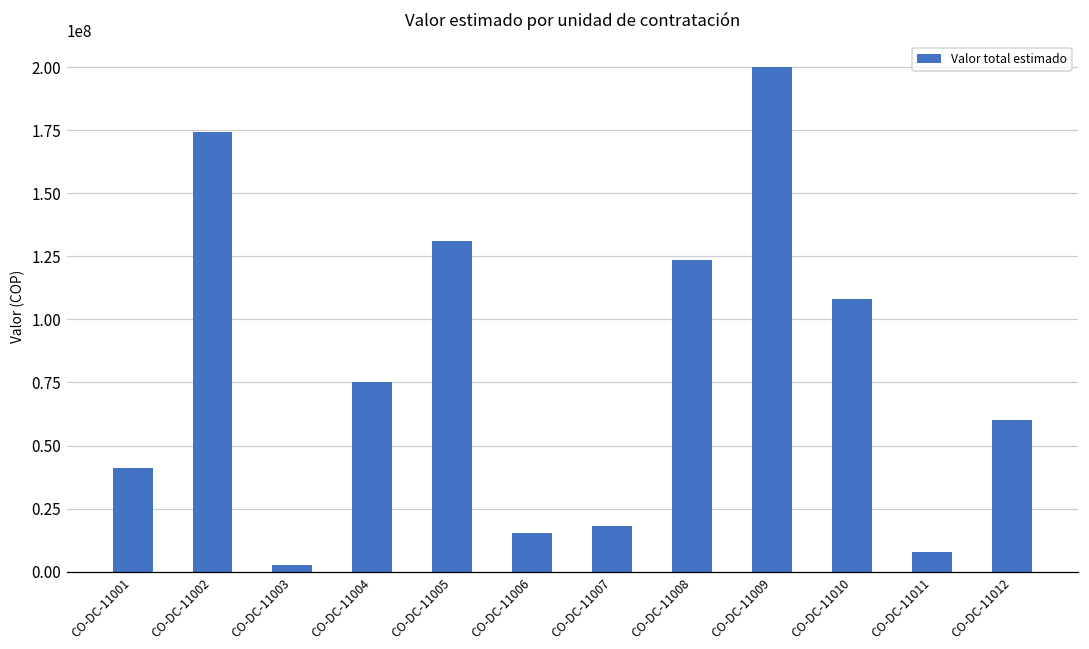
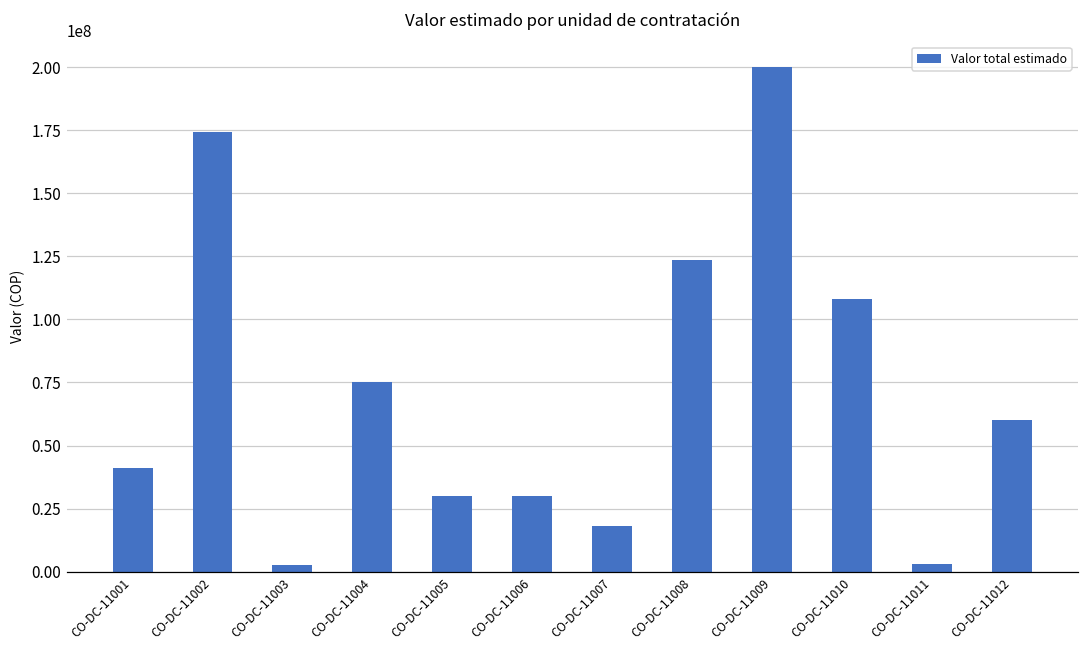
  {
    "CO-DC-11001": 41000000,
    "CO-DC-11002": 174000000,
    "CO-DC-11003": 3000000,
    "CO-DC-11004": 75000000,
-   "CO-DC-11005": 131000000,
-   "CO-DC-11006": 16000000,
+   "CO-DC-11005": 30000000,
+   "CO-DC-11006": 30000000,
    "CO-DC-11007": 18000000,
    "CO-DC-11008": 124000000,
    "CO-DC-11009": 200000000,
    "CO-DC-11010": 108000000,
-   "CO-DC-11011": 8000000,
+   "CO-DC-11011": 3000000,
    "CO-DC-11012": 60000000
  }
